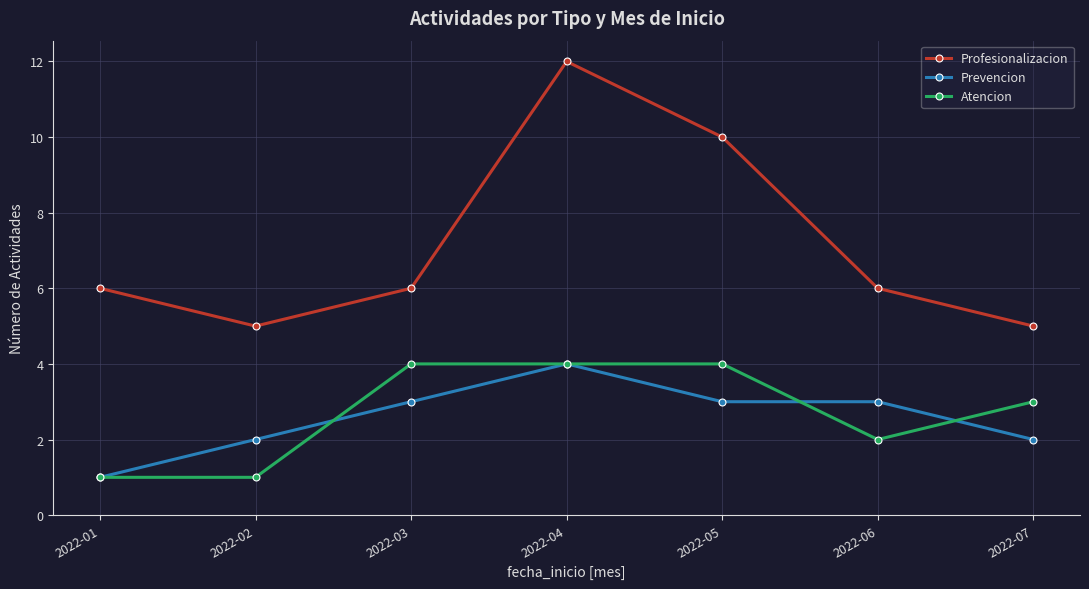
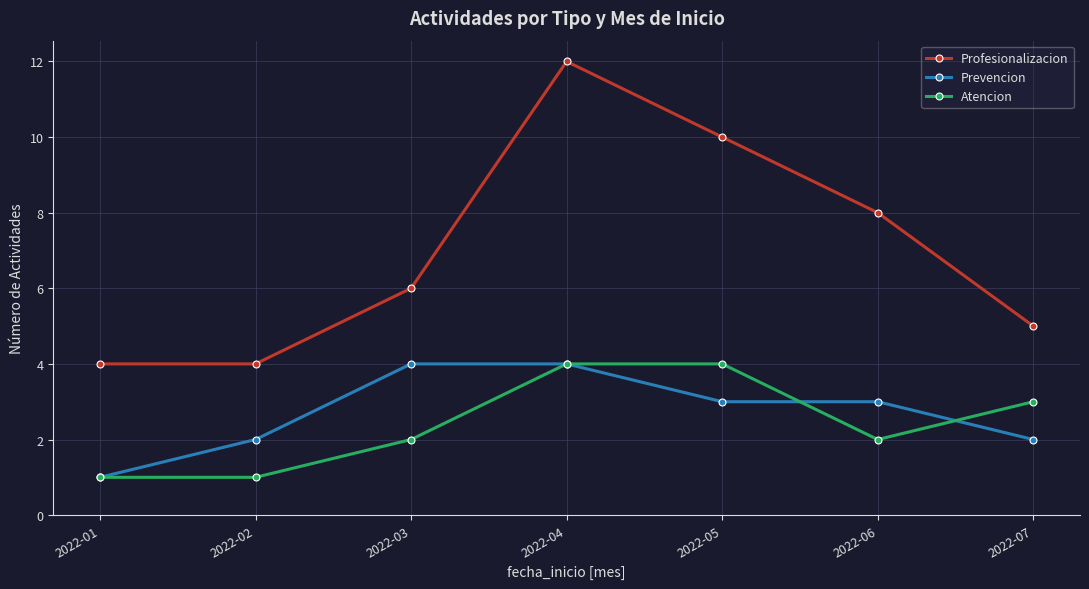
  {
    "Profesionalizacion": {
-     "2022-01": 6,
-     "2022-02": 5,
+     "2022-01": 4,
+     "2022-02": 4,
      "2022-03": 6,
      "2022-04": 12,
      "2022-05": 10,
-     "2022-06": 6,
+     "2022-06": 8,
      "2022-07": 5
    },
    "Prevencion": {
      "2022-02": 2,
-     "2022-03": 3,
+     "2022-03": 4,
      "2022-05": 3,
      "2022-06": 3,
      "2022-07": 2
    },
    "Atencion": {
      "2022-02": 1,
-     "2022-03": 4,
+     "2022-03": 2,
      "2022-05": 4,
      "2022-06": 2,
      "2022-07": 3
    }
  }
